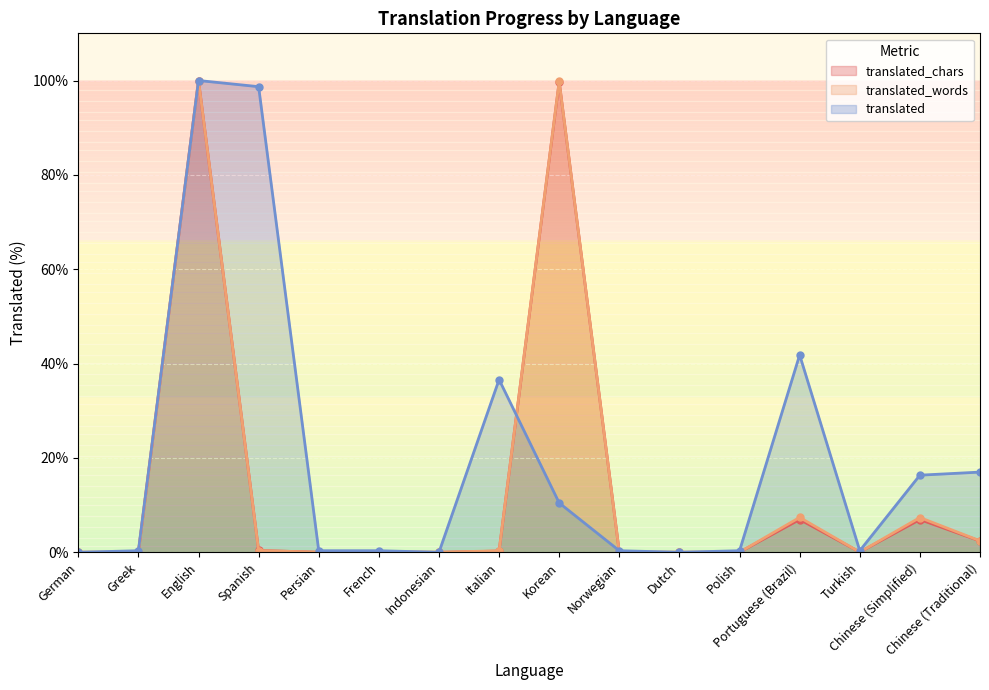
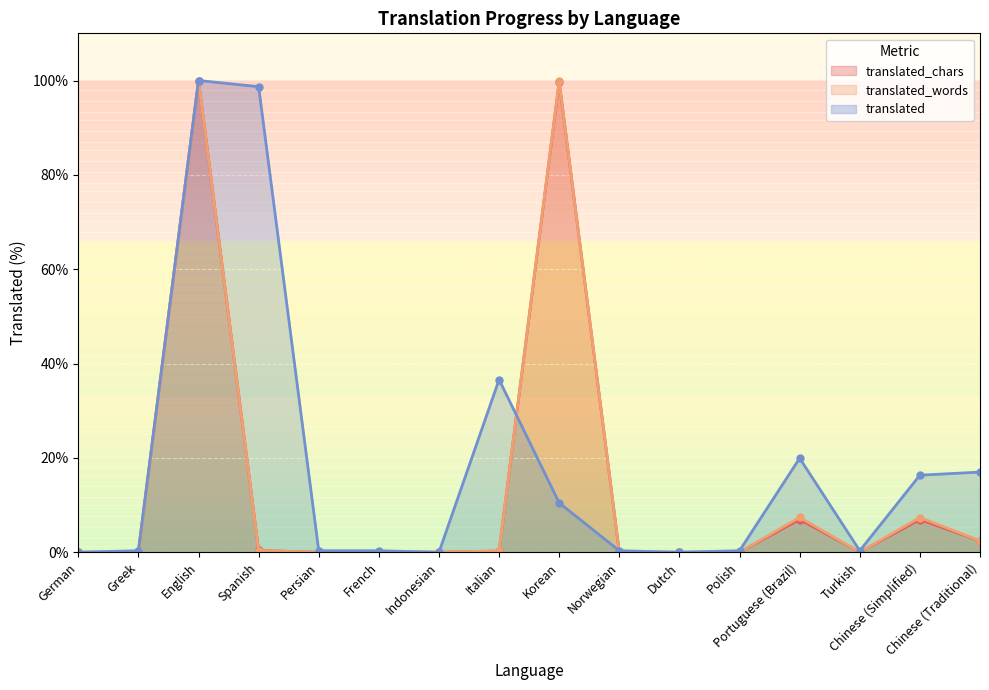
  {
    "translated": {
      "Spanish": "99%",
      "Italian": "37%",
      "Korean": "10%",
-     "Portuguese (Brazil)": "42%",
+     "Portuguese (Brazil)": "20%",
      "Chinese (Simplified)": "16%",
      "Chinese (Traditional)": "17%"
    }
  }
